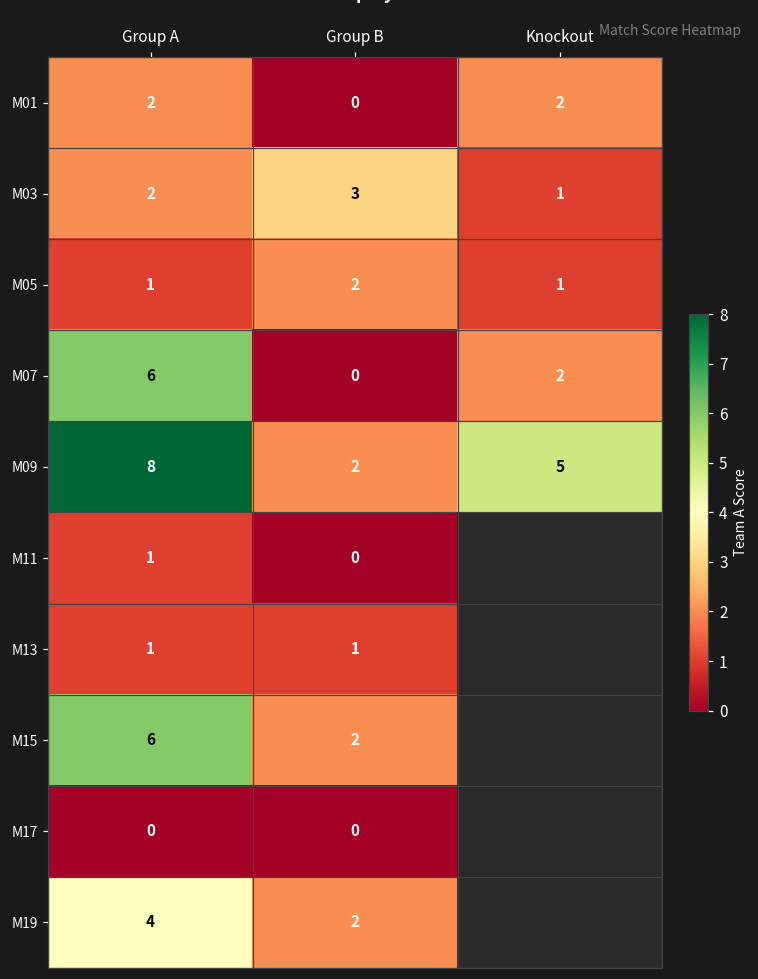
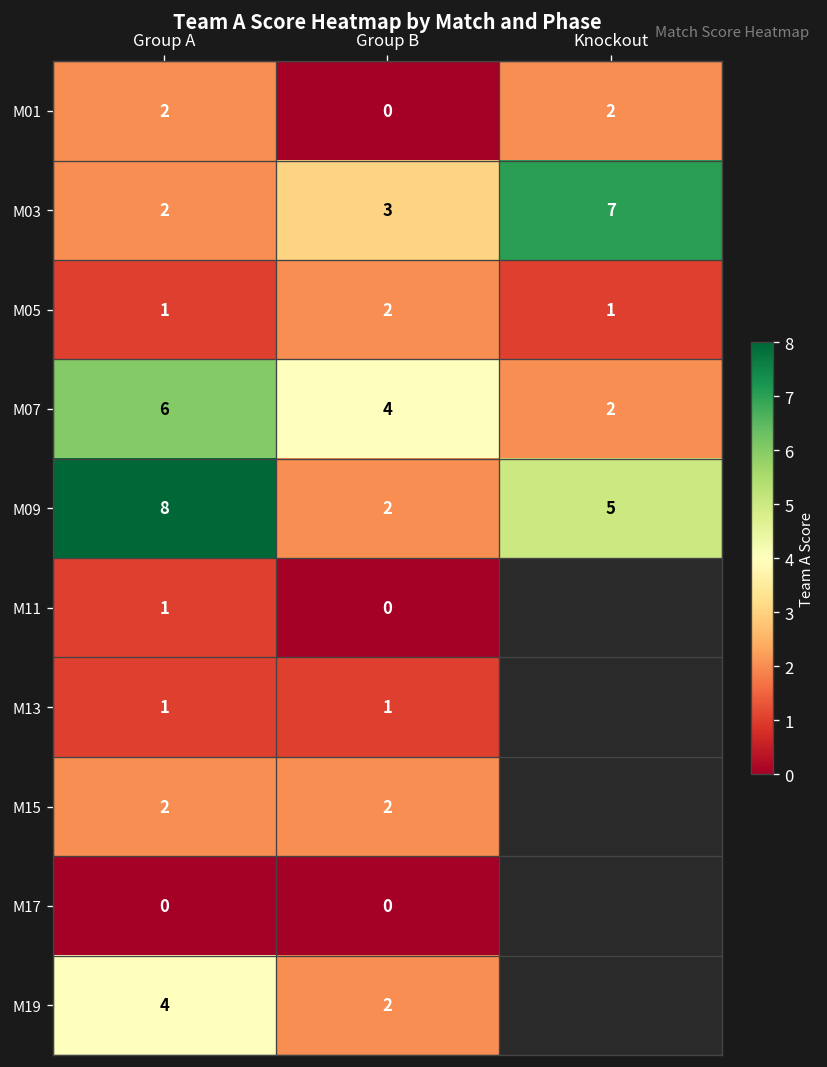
  {
    "M01": {
      "Group A": 2,
      "Group B": 0,
      "Knockout": 2
    },
    "M03": {
      "Group A": 2,
      "Group B": 3,
-     "Knockout": 1
+     "Knockout": 7
    },
    "M05": {
      "Group A": 1,
      "Group B": 2,
      "Knockout": 1
    },
    "M07": {
      "Group A": 6,
-     "Group B": 0,
+     "Group B": 4,
      "Knockout": 2
    },
    "M09": {
      "Group A": 8,
      "Group B": 2,
      "Knockout": 5
    },
    "M11": {
      "Group A": 1,
      "Group B": 0
    },
    "M13": {
      "Group A": 1,
      "Group B": 1
    },
    "M15": {
-     "Group A": 6,
+     "Group A": 2,
      "Group B": 2
    },
    "M17": {
      "Group A": 0,
      "Group B": 0
    },
    "M19": {
      "Group A": 4,
      "Group B": 2
    }
  }
